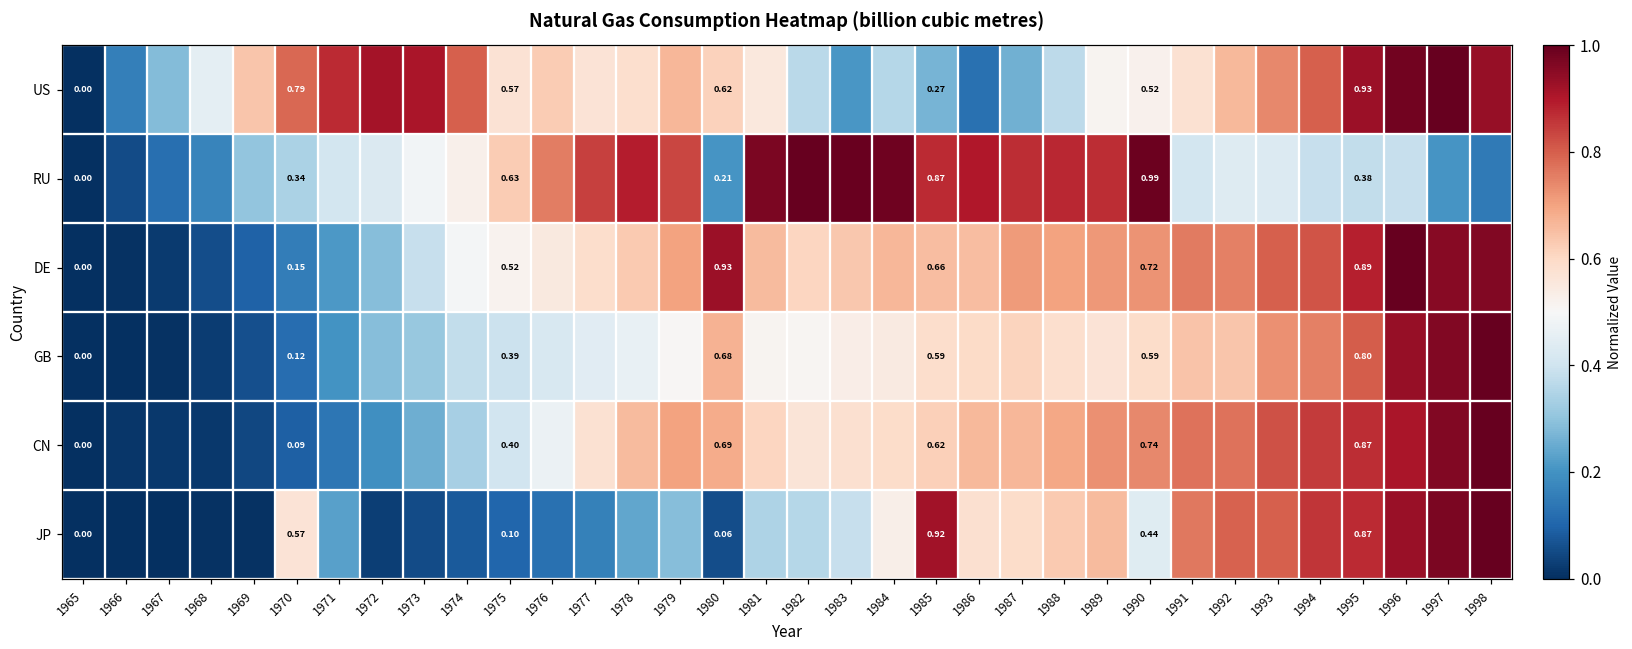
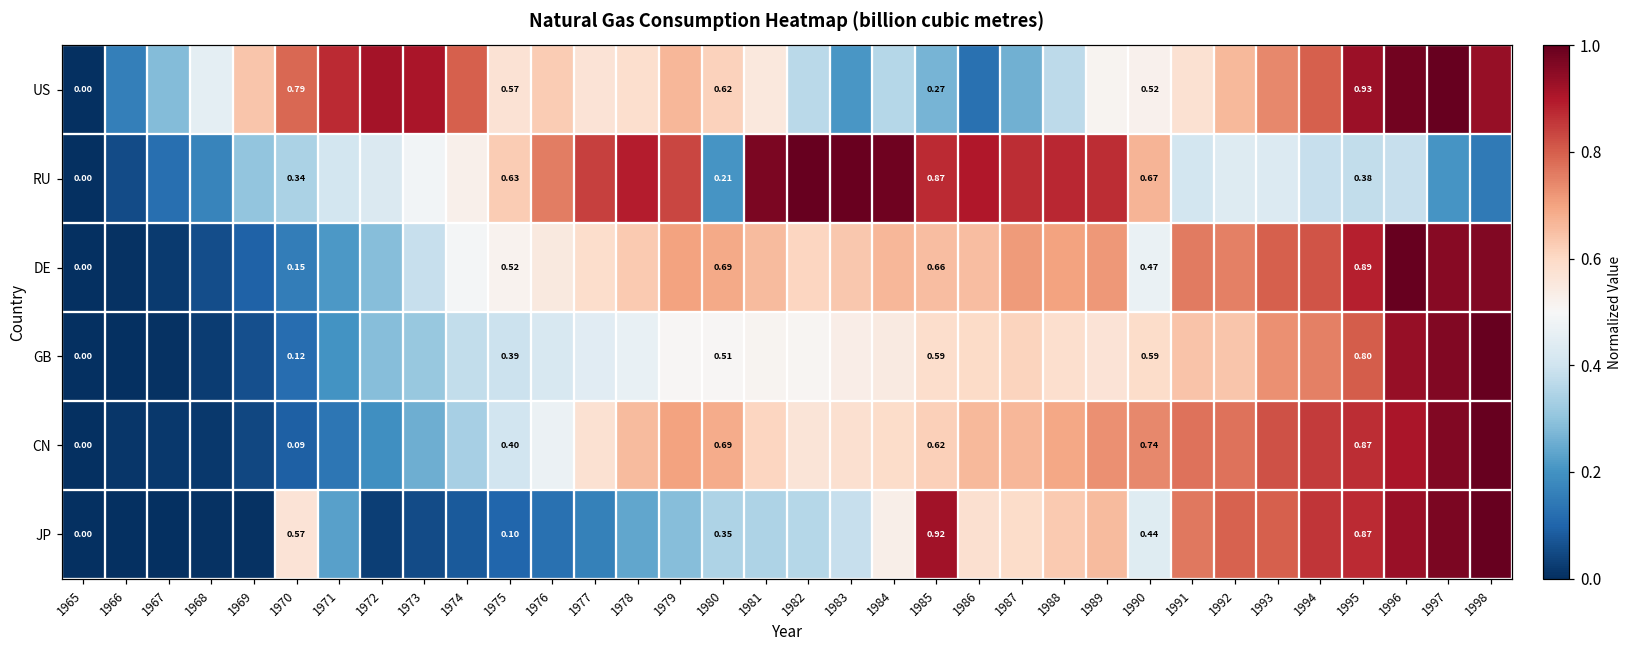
  {
    "US": {
      "1965": 0.00,
      "1970": 0.79,
      "1975": 0.57,
      "1980": 0.62,
      "1985": 0.27,
      "1990": 0.52,
      "1995": 0.93
    },
    "RU": {
      "1965": 0.00,
      "1970": 0.34,
      "1975": 0.63,
      "1980": 0.21,
      "1985": 0.87,
-     "1990": 0.99,
+     "1990": 0.67,
      "1995": 0.38
    },
    "DE": {
      "1965": 0.00,
      "1970": 0.15,
      "1975": 0.52,
-     "1980": 0.93,
+     "1980": 0.69,
      "1985": 0.66,
-     "1990": 0.72,
+     "1990": 0.47,
      "1995": 0.89
    },
    "GB": {
      "1965": 0.00,
      "1970": 0.12,
      "1975": 0.39,
-     "1980": 0.68,
+     "1980": 0.51,
      "1985": 0.59,
      "1990": 0.59,
      "1995": 0.80
    },
    "CN": {
      "1965": 0.00,
      "1970": 0.09,
      "1975": 0.40,
      "1980": 0.69,
      "1985": 0.62,
      "1990": 0.74,
      "1995": 0.87
    },
    "JP": {
      "1965": 0.00,
      "1970": 0.57,
      "1975": 0.10,
-     "1980": 0.06,
+     "1980": 0.35,
      "1985": 0.92,
      "1990": 0.44,
      "1995": 0.87
    }
  }
